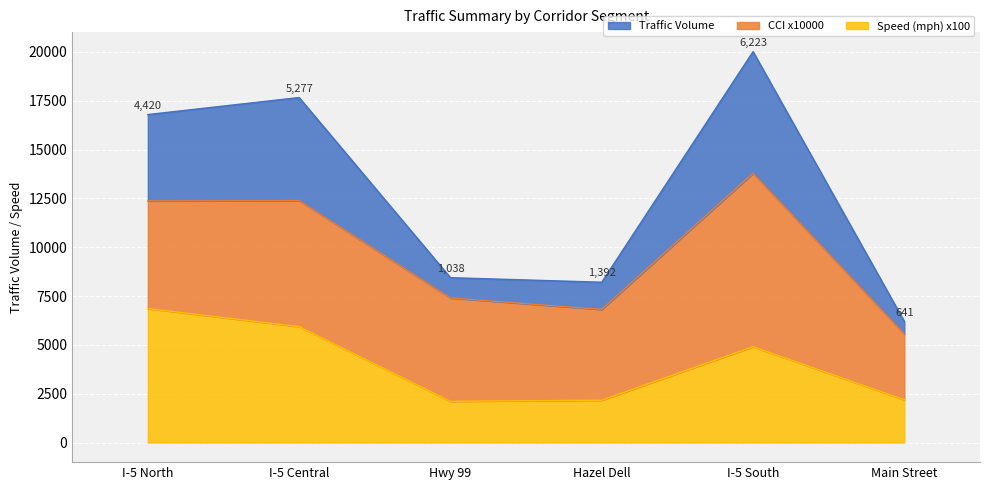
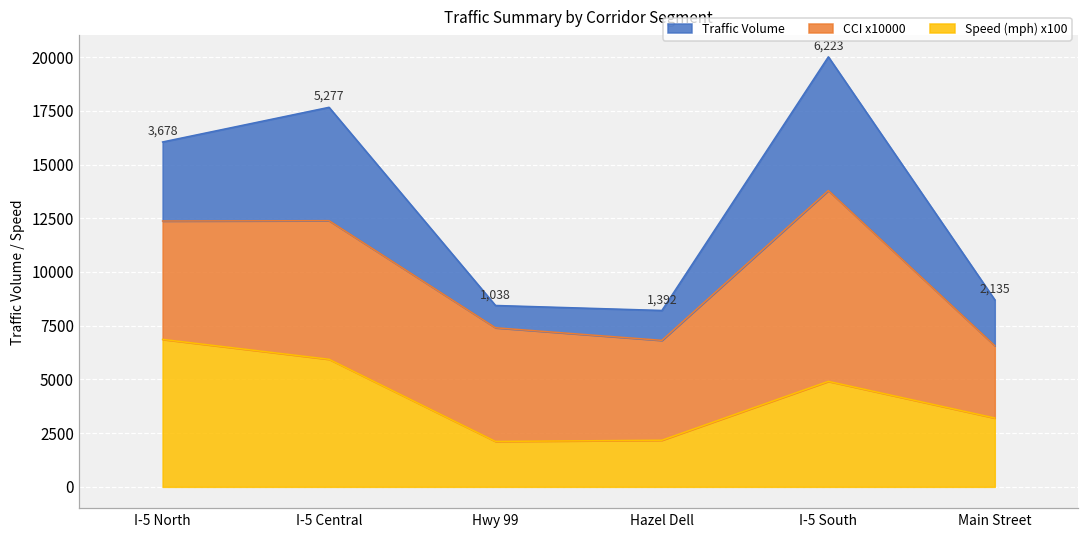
  {
    "Speed (mph) x100": {
      "I-5 North": "6900",
      "I-5 Central": "5900",
      "Hwy 99": "2100",
      "Hazel Dell": "2200",
      "I-5 South": "4900",
-     "Main Street": "2200"
+     "Main Street": "3200"
    },
    "CCI x10000": {
      "I-5 North": "5500",
      "I-5 Central": "6500",
      "Hwy 99": "5300",
      "Hazel Dell": "4600",
      "I-5 South": "8900",
      "Main Street": "3400"
    },
    "Traffic Volume": {
-     "I-5 North": "4,420",
+     "I-5 North": "3,678",
      "I-5 Central": "5,277",
      "Hwy 99": "1,038",
      "Hazel Dell": "1,392",
      "I-5 South": "6,223",
-     "Main Street": "641"
+     "Main Street": "2,135"
    }
  }
